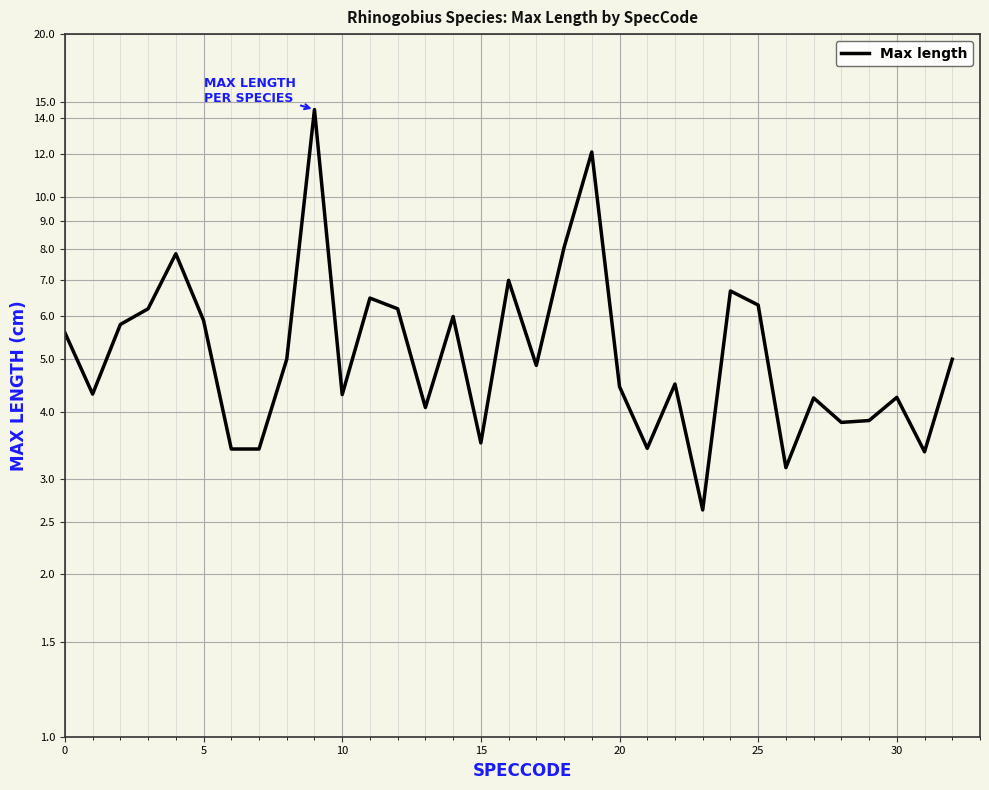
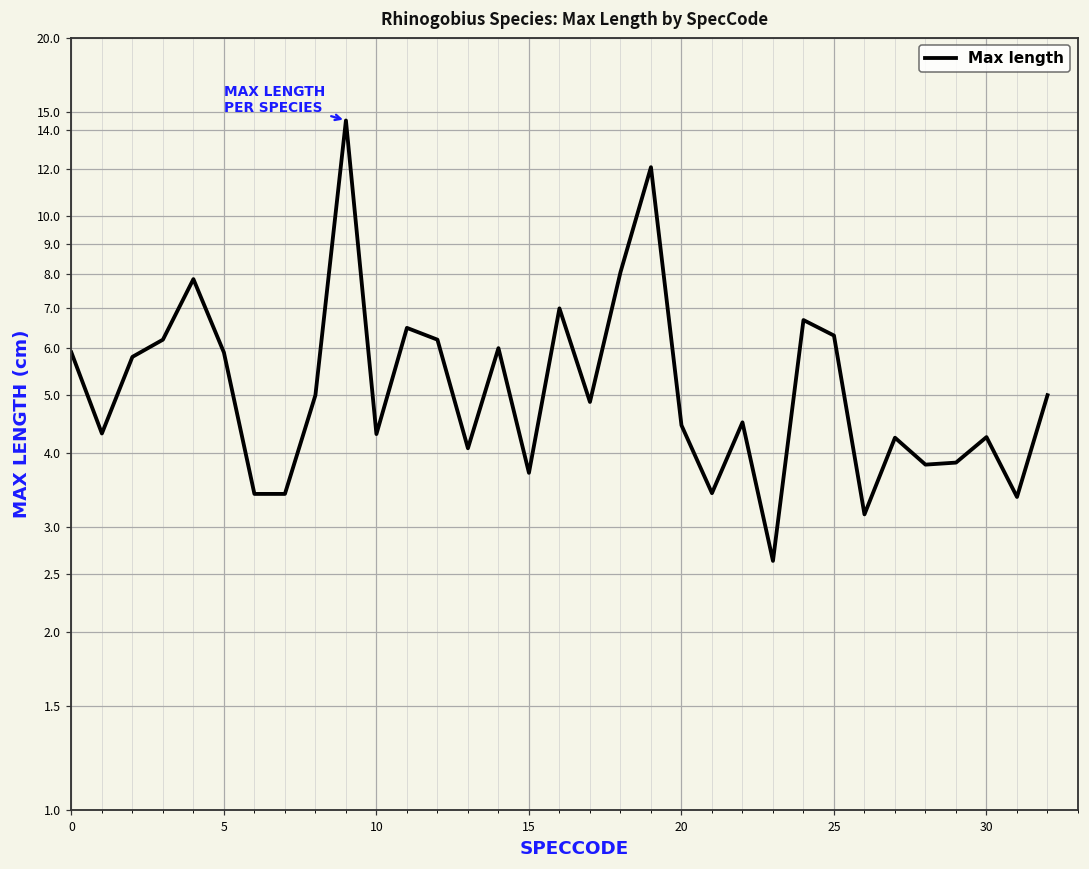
  {
-   "0": 5.6,
+   "0": 5.9,
    "5": 5.9,
    "10": 4.3,
-   "15": 3.5,
+   "15": 3.7,
    "20": 4.5,
    "25": 6.3,
    "30": 4.3
  }
